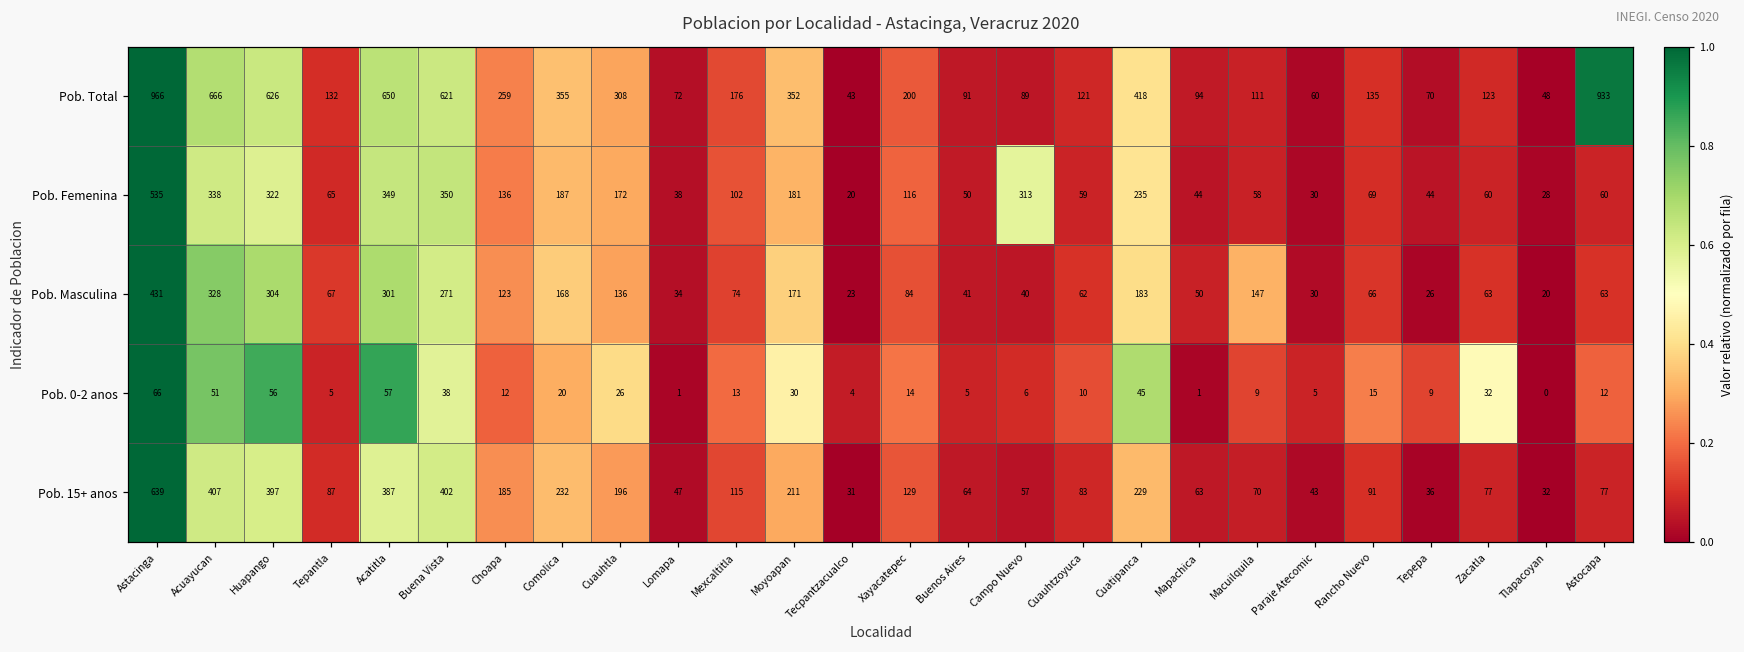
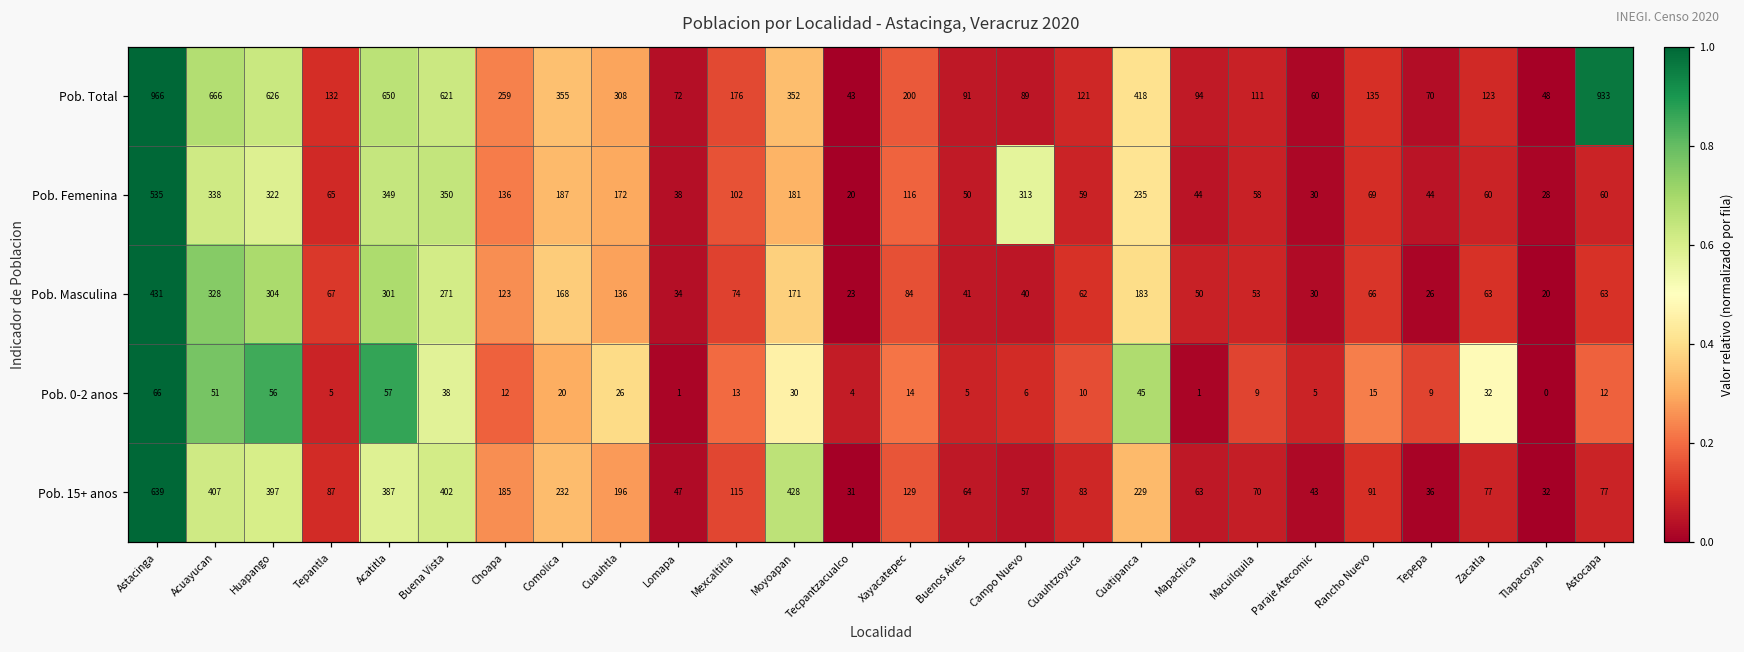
  {
    "Pob. Total": {
      "Astacinga": 966,
      "Acuayucan": 666,
      "Huapango": 626,
      "Tepantla": 132,
      "Acatitla": 650,
      "Buena Vista": 621,
      "Choapa": 259,
      "Comolica": 355,
      "Cuauhtla": 308,
      "Lomapa": 72,
      "Mexcaltitla": 176,
      "Moyoapan": 352,
      "Tecpantzacualco": 43,
      "Xayacatepec": 200,
      "Buenos Aires": 91,
      "Campo Nuevo": 89,
      "Cuauhtzoyuca": 121,
      "Cuatipanca": 418,
      "Mapachica": 94,
      "Macuilquila": 111,
      "Paraje Atecomic": 60,
      "Rancho Nuevo": 135,
      "Tepepa": 70,
      "Zacatla": 123,
      "Tlapacoyan": 48,
      "Astocapa": 933
    },
    "Pob. Femenina": {
      "Astacinga": 535,
      "Acuayucan": 338,
      "Huapango": 322,
      "Tepantla": 65,
      "Acatitla": 349,
      "Buena Vista": 350,
      "Choapa": 136,
      "Comolica": 187,
      "Cuauhtla": 172,
      "Lomapa": 38,
      "Mexcaltitla": 102,
      "Moyoapan": 181,
      "Tecpantzacualco": 20,
      "Xayacatepec": 116,
      "Buenos Aires": 50,
      "Campo Nuevo": 313,
      "Cuauhtzoyuca": 59,
      "Cuatipanca": 235,
      "Mapachica": 44,
      "Macuilquila": 58,
      "Paraje Atecomic": 30,
      "Rancho Nuevo": 69,
      "Tepepa": 44,
      "Zacatla": 60,
      "Tlapacoyan": 28,
      "Astocapa": 60
    },
    "Pob. Masculina": {
      "Astacinga": 431,
      "Acuayucan": 328,
      "Huapango": 304,
      "Tepantla": 67,
      "Acatitla": 301,
      "Buena Vista": 271,
      "Choapa": 123,
      "Comolica": 168,
      "Cuauhtla": 136,
      "Lomapa": 34,
      "Mexcaltitla": 74,
      "Moyoapan": 171,
      "Tecpantzacualco": 23,
      "Xayacatepec": 84,
      "Buenos Aires": 41,
      "Campo Nuevo": 40,
      "Cuauhtzoyuca": 62,
      "Cuatipanca": 183,
      "Mapachica": 50,
-     "Macuilquila": 147,
+     "Macuilquila": 53,
      "Paraje Atecomic": 30,
      "Rancho Nuevo": 66,
      "Tepepa": 26,
      "Zacatla": 63,
      "Tlapacoyan": 20,
      "Astocapa": 63
    },
    "Pob. 0-2 anos": {
      "Astacinga": 66,
      "Acuayucan": 51,
      "Huapango": 56,
      "Tepantla": 5,
      "Acatitla": 57,
      "Buena Vista": 38,
      "Choapa": 12,
      "Comolica": 20,
      "Cuauhtla": 26,
      "Lomapa": 1,
      "Mexcaltitla": 13,
      "Moyoapan": 30,
      "Tecpantzacualco": 4,
      "Xayacatepec": 14,
      "Buenos Aires": 5,
      "Campo Nuevo": 6,
      "Cuauhtzoyuca": 10,
      "Cuatipanca": 45,
      "Mapachica": 1,
      "Macuilquila": 9,
      "Paraje Atecomic": 5,
      "Rancho Nuevo": 15,
      "Tepepa": 9,
      "Zacatla": 32,
      "Tlapacoyan": 0,
      "Astocapa": 12
    },
    "Pob. 15+ anos": {
      "Astacinga": 639,
      "Acuayucan": 407,
      "Huapango": 397,
      "Tepantla": 87,
      "Acatitla": 387,
      "Buena Vista": 402,
      "Choapa": 185,
      "Comolica": 232,
      "Cuauhtla": 196,
      "Lomapa": 47,
      "Mexcaltitla": 115,
-     "Moyoapan": 211,
+     "Moyoapan": 428,
      "Tecpantzacualco": 31,
      "Xayacatepec": 129,
      "Buenos Aires": 64,
      "Campo Nuevo": 57,
      "Cuauhtzoyuca": 83,
      "Cuatipanca": 229,
      "Mapachica": 63,
      "Macuilquila": 70,
      "Paraje Atecomic": 43,
      "Rancho Nuevo": 91,
      "Tepepa": 36,
      "Zacatla": 77,
      "Tlapacoyan": 32,
      "Astocapa": 77
    }
  }
